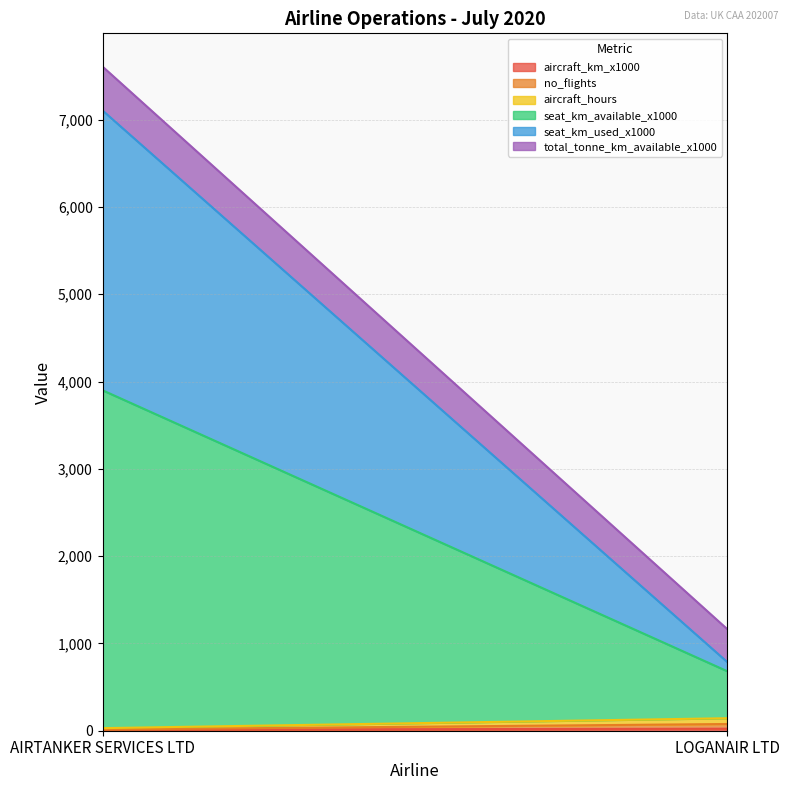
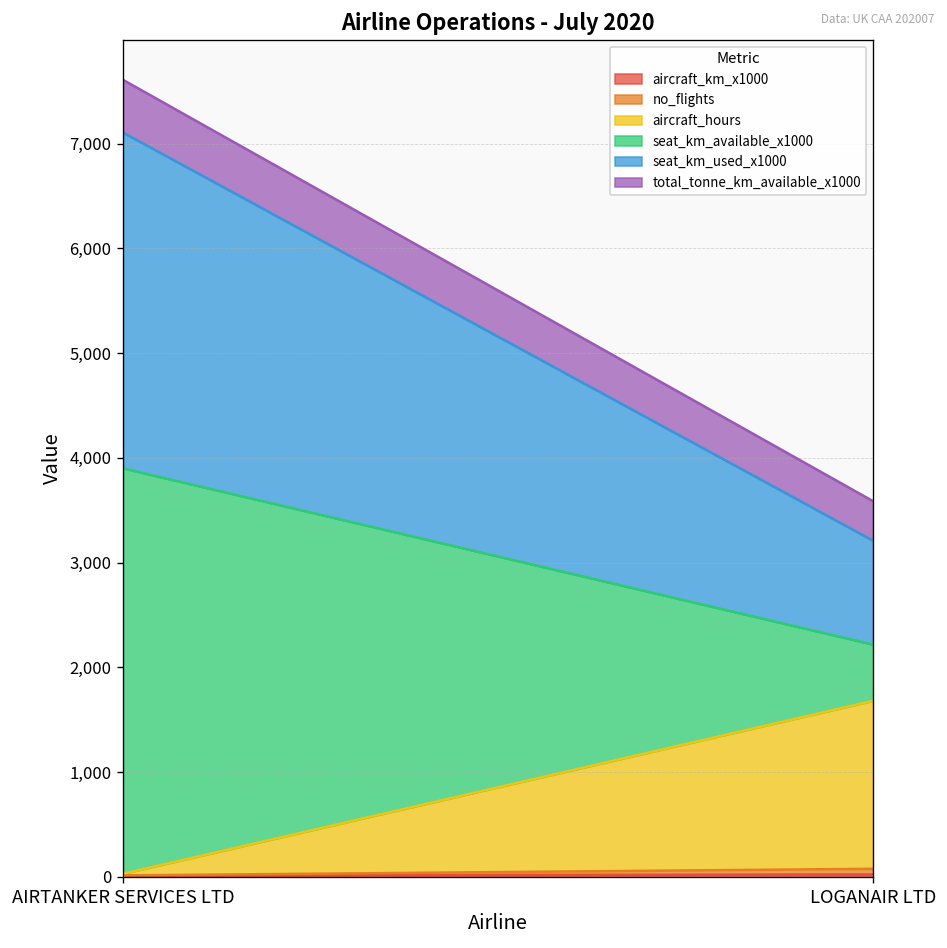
  {
    "aircraft_hours": {
-     "LOGANAIR LTD": "100"
+     "LOGANAIR LTD": "1,600"
    },
    "seat_km_available_x1000": {
      "AIRTANKER SERVICES LTD": "3,900",
      "LOGANAIR LTD": "500"
    },
    "seat_km_used_x1000": {
      "AIRTANKER SERVICES LTD": "3,200",
-     "LOGANAIR LTD": "100"
+     "LOGANAIR LTD": "1,000"
    },
    "total_tonne_km_available_x1000": {
      "AIRTANKER SERVICES LTD": "500",
      "LOGANAIR LTD": "400"
    }
  }
